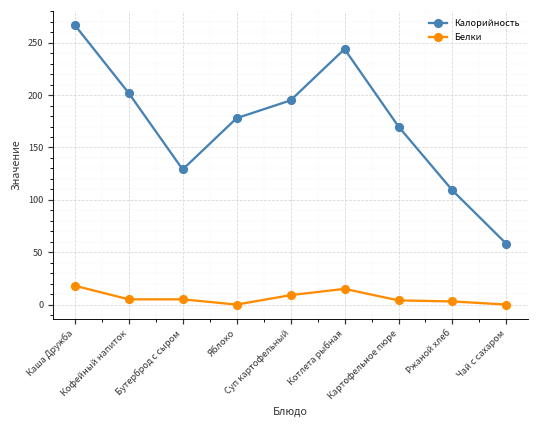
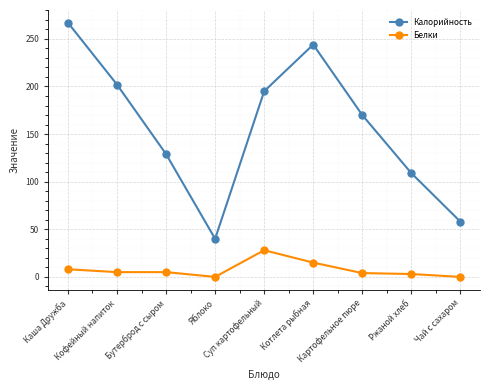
  {
    "Калорийность": {
      "Каша Дружба": 270,
      "Кофейный напиток": 200,
      "Бутерброд с сыром": 130,
-     "Яблоко": 180,
+     "Яблоко": 40,
      "Суп картофельный": 200,
      "Котлета рыбная": 240,
      "Картофельное пюре": 170,
      "Ржаной хлеб": 110,
      "Чай с сахаром": 60
    },
    "Белки": {
-     "Каша Дружба": 20,
+     "Каша Дружба": 10,
      "Кофейный напиток": 10,
      "Бутерброд с сыром": 10,
      "Яблоко": 0,
-     "Суп картофельный": 10,
+     "Суп картофельный": 30,
      "Котлета рыбная": 20,
      "Картофельное пюре": 0,
      "Ржаной хлеб": 0,
      "Чай с сахаром": 0
    }
  }
